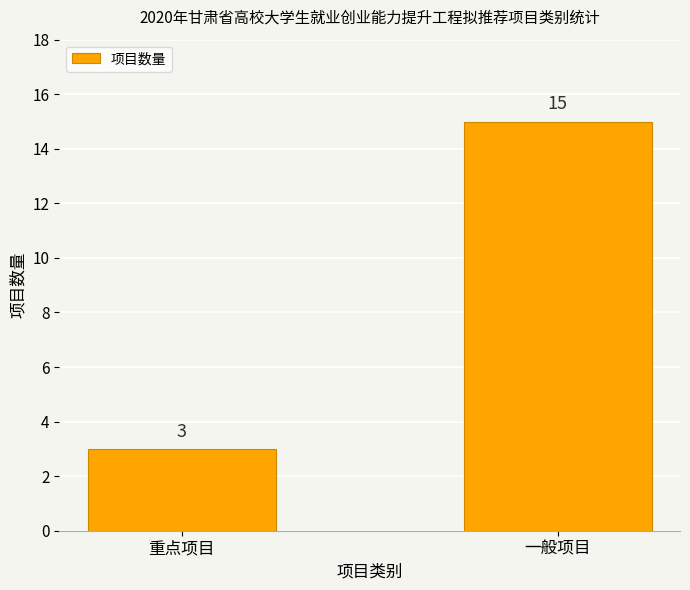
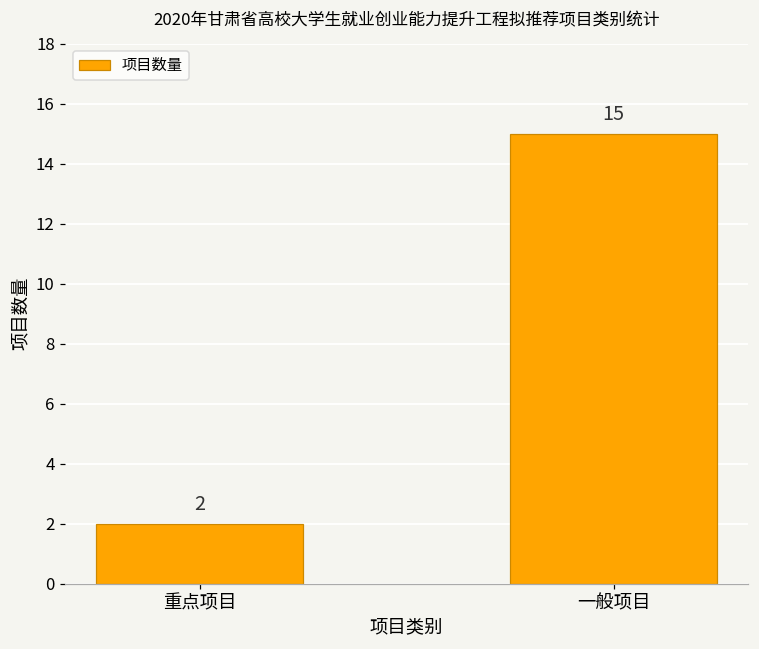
  {
-   "重点项目": 3,
+   "重点项目": 2,
    "一般项目": 15
  }
